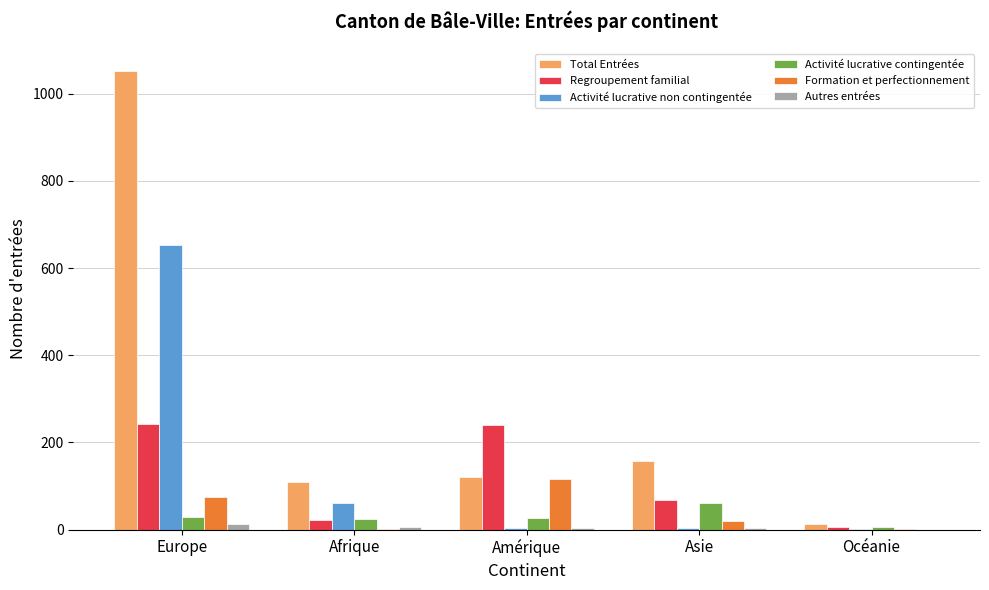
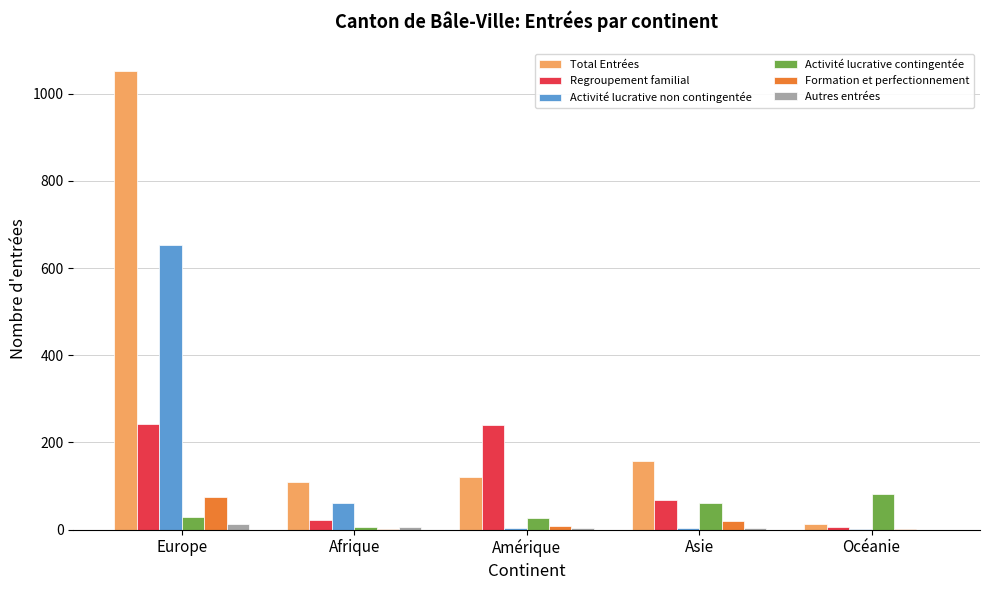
  {
    "Total Entrées": {
      "Europe": 1050,
      "Afrique": 110,
      "Amérique": 120,
      "Asie": 160,
      "Océanie": 10
    },
    "Regroupement familial": {
      "Europe": 240,
      "Afrique": 20,
      "Amérique": 240,
      "Asie": 70
    },
    "Activité lucrative non contingentée": {
      "Europe": 650,
      "Afrique": 60
    },
    "Activité lucrative contingentée": {
      "Europe": 30,
-     "Afrique": 30,
+     "Afrique": 10,
      "Amérique": 30,
      "Asie": 60,
-     "Océanie": 10
+     "Océanie": 80
    },
    "Formation et perfectionnement": {
      "Europe": 80,
-     "Amérique": 120,
+     "Amérique": 10,
      "Asie": 20
    },
    "Autres entrées": {
      "Europe": 10,
      "Afrique": 10,
      "Océanie": 0
    }
  }
